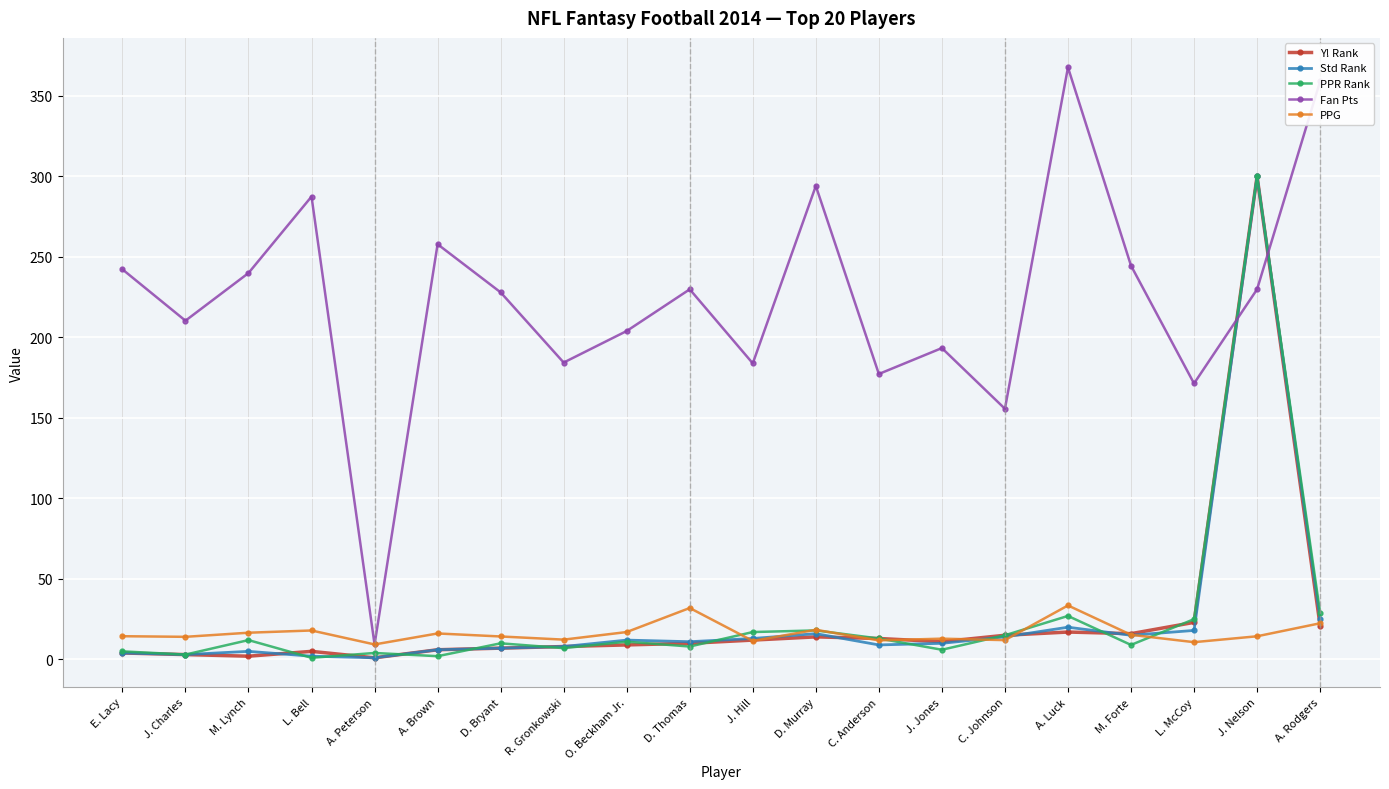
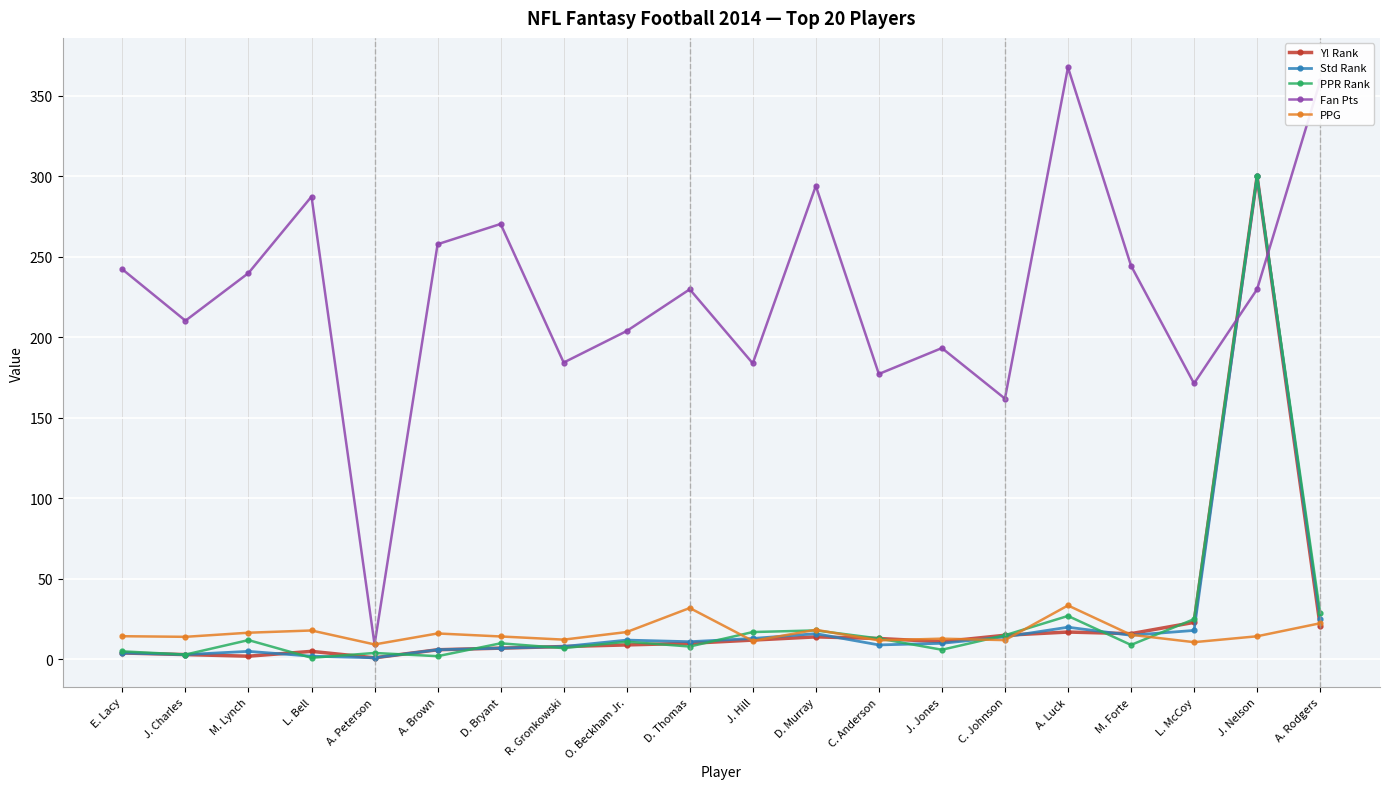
  {
    "Y! Rank": {
      "M. Lynch": 2,
      "L. Bell": 5,
      "O. Beckham Jr.": 9,
      "D. Murray": 14,
      "A. Luck": 17,
      "L. McCoy": 23
    },
    "Std Rank": {
      "M. Lynch": 5,
      "D. Murray": 16,
      "C. Anderson": 9,
      "A. Luck": 20,
      "L. McCoy": 18,
      "A. Rodgers": 25
    },
    "PPR Rank": {
      "M. Lynch": 12,
      "A. Peterson": 4,
      "A. Brown": 2,
      "D. Bryant": 10,
      "D. Thomas": 8,
      "J. Hill": 17,
      "J. Jones": 6,
      "A. Luck": 27,
      "M. Forte": 9,
      "L. McCoy": 25,
      "A. Rodgers": 29
    },
    "Fan Pts": {
      "E. Lacy": 242,
      "J. Charles": 210,
      "M. Lynch": 240,
      "L. Bell": 288,
      "A. Brown": 258,
-     "D. Bryant": 228,
+     "D. Bryant": 271,
      "R. Gronkowski": 184,
      "O. Beckham Jr.": 204,
      "D. Thomas": 230,
      "J. Hill": 184,
      "D. Murray": 294,
      "C. Anderson": 177,
      "J. Jones": 193,
-     "C. Johnson": 156,
+     "C. Johnson": 162,
      "A. Luck": 368,
      "M. Forte": 245,
      "L. McCoy": 171,
      "J. Nelson": 230
    },
    "PPG": {
      "E. Lacy": 14,
      "J. Charles": 14,
      "M. Lynch": 17,
      "L. Bell": 18,
      "A. Brown": 16,
      "D. Bryant": 14,
      "R. Gronkowski": 12,
      "O. Beckham Jr.": 17,
      "D. Thomas": 32,
      "J. Jones": 13,
      "C. Johnson": 12,
      "A. Luck": 34,
      "L. McCoy": 11,
      "J. Nelson": 14
    }
  }
